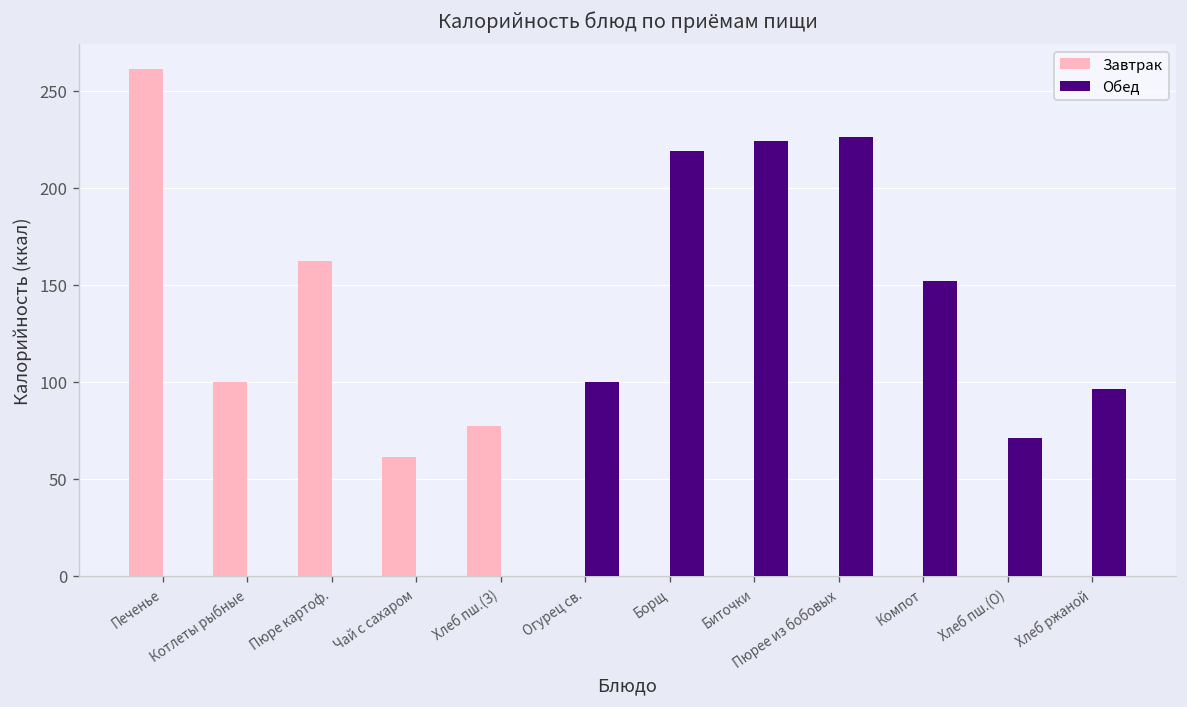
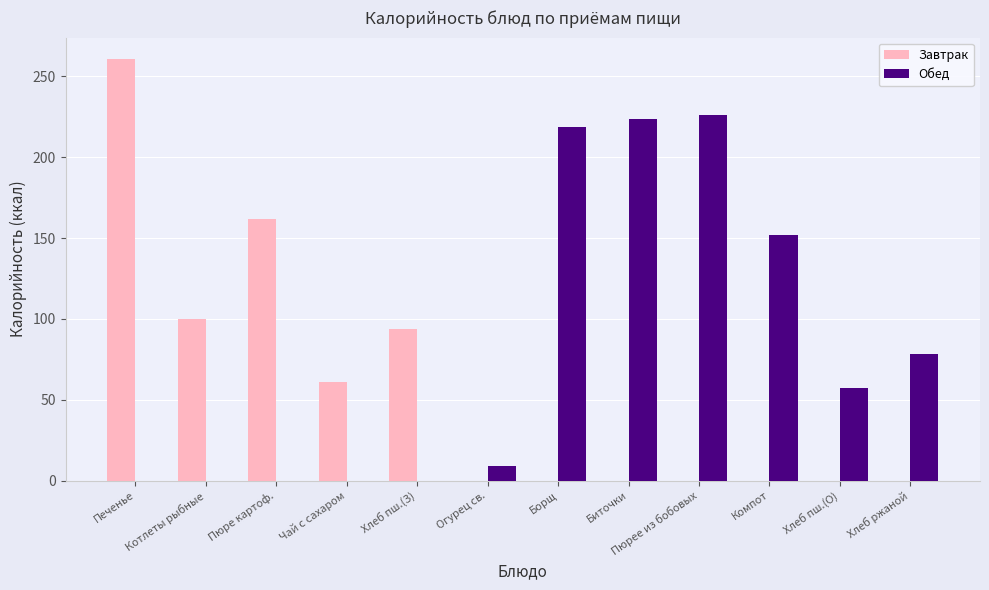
  {
    "Завтрак": {
      "Печенье": 261,
      "Котлеты рыбные": 100,
      "Пюре картоф.": 162,
      "Чай с сахаром": 61,
-     "Хлеб пш.(З)": 77,
+     "Хлеб пш.(З)": 94,
      "Огурец св.": 0,
      "Борщ": 0,
      "Биточки": 0,
      "Пюрее из бобовых": 0,
      "Компот": 0,
      "Хлеб пш.(О)": 0,
      "Хлеб ржаной": 0
    },
    "Обед": {
      "Печенье": 0,
      "Котлеты рыбные": 0,
      "Пюре картоф.": 0,
      "Чай с сахаром": 0,
      "Хлеб пш.(З)": 0,
-     "Огурец св.": 100,
+     "Огурец св.": 9,
      "Борщ": 219,
      "Биточки": 224,
      "Пюрее из бобовых": 226,
      "Компот": 152,
-     "Хлеб пш.(О)": 71,
-     "Хлеб ржаной": 96
+     "Хлеб пш.(О)": 57,
+     "Хлеб ржаной": 78
    }
  }
